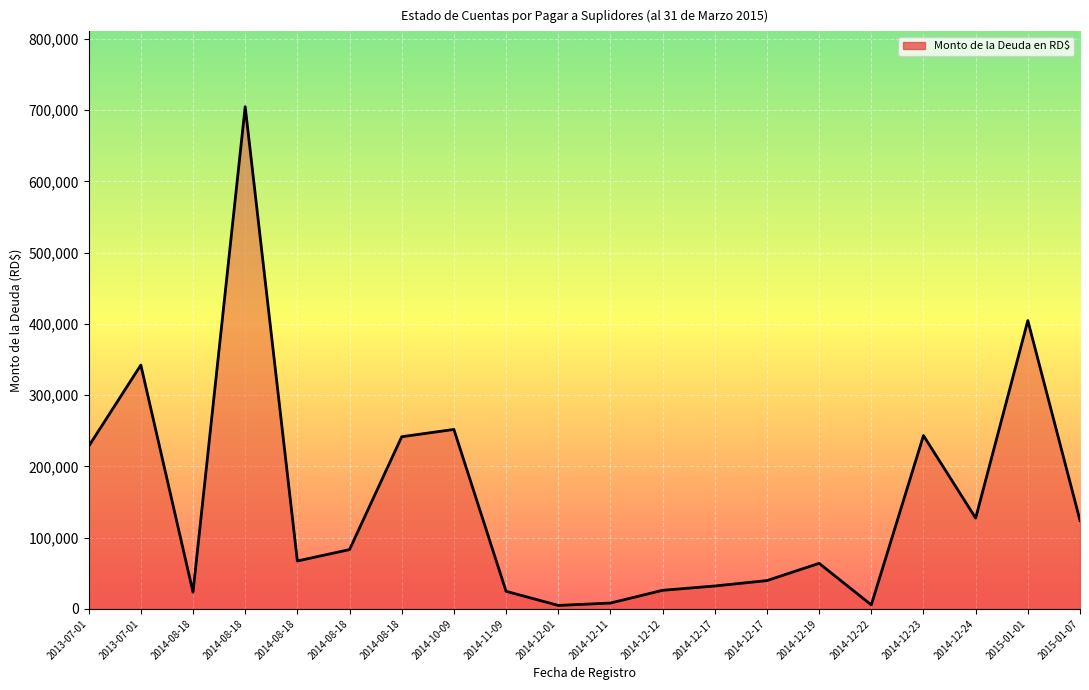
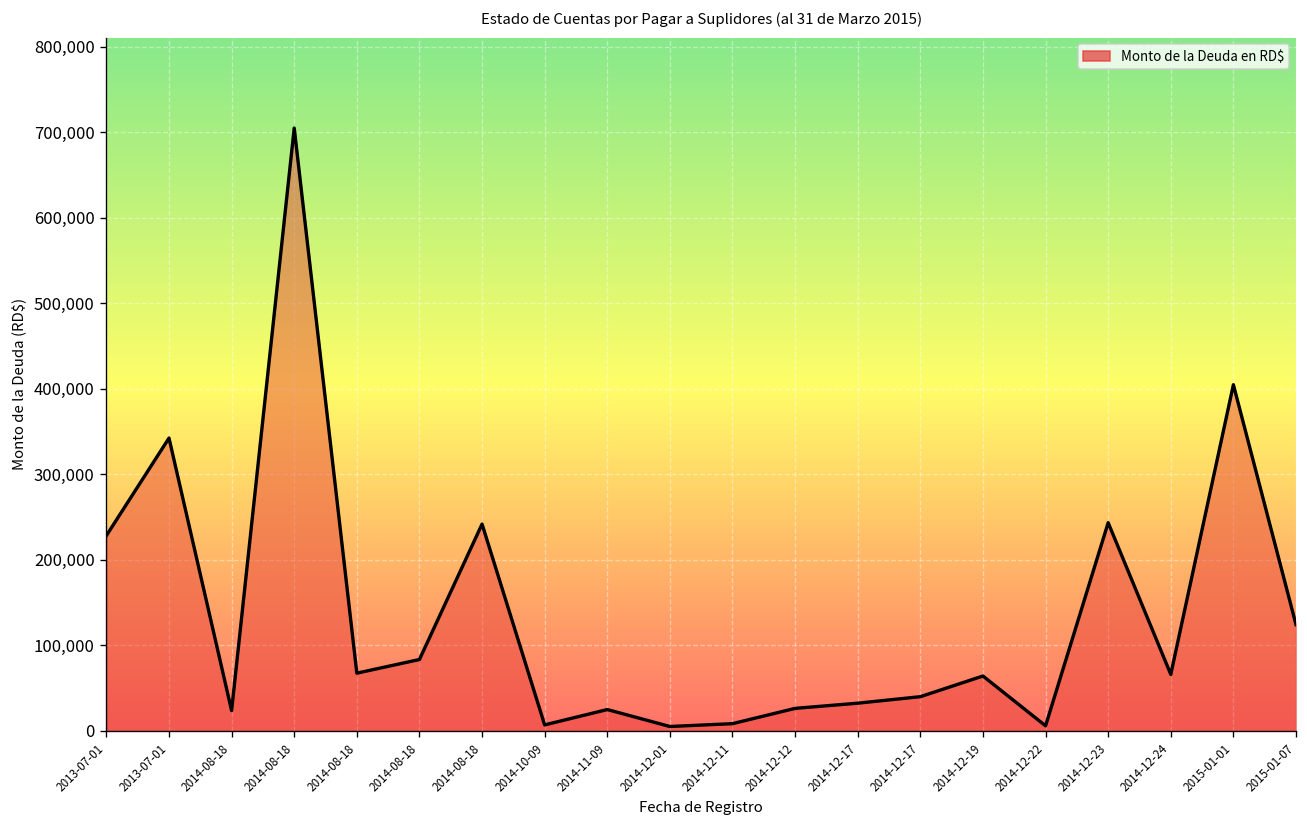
  {
-   "2014-10-09": "250,000",
+   "2014-10-09": "10,000",
    "2014-11-09": "20,000",
    "2014-12-01": "0",
    "2014-12-11": "10,000",
    "2014-12-12": "30,000",
    "2014-12-19": "60,000",
    "2014-12-22": "10,000",
    "2014-12-23": "240,000",
-   "2014-12-24": "130,000",
+   "2014-12-24": "70,000",
    "2015-01-01": "400,000",
    "2015-01-07": "120,000"
  }
